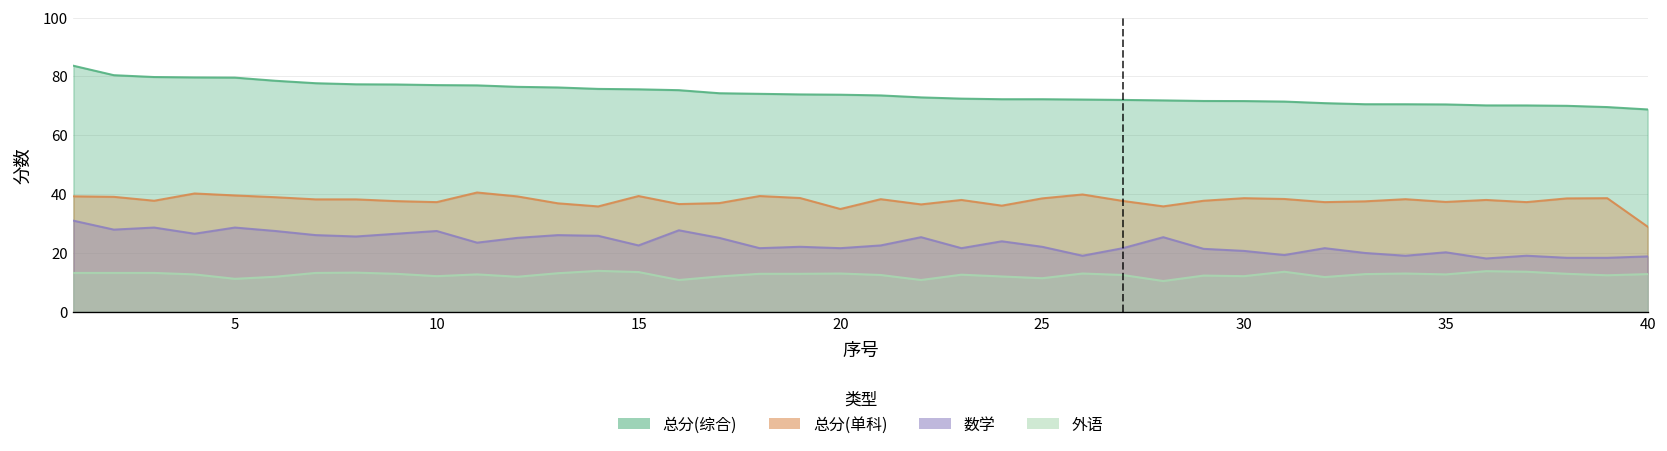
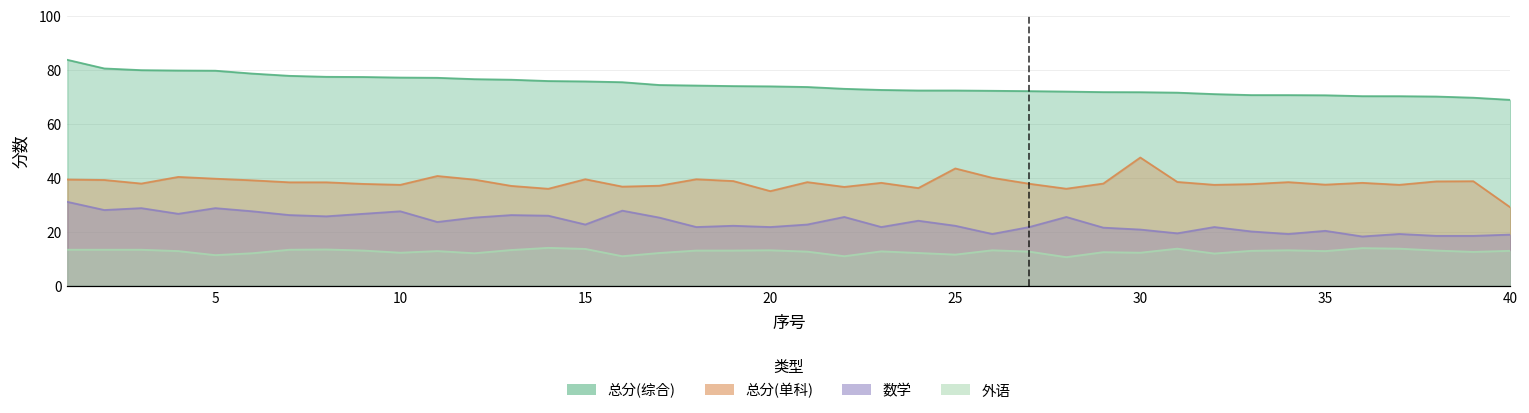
  {
    "总分(单科)": {
      "5": 40,
      "10": 37,
      "15": 39,
      "20": 35,
-     "25": 39,
-     "30": 39,
+     "25": 43,
+     "30": 47,
      "35": 37,
      "40": 29
    }
  }
